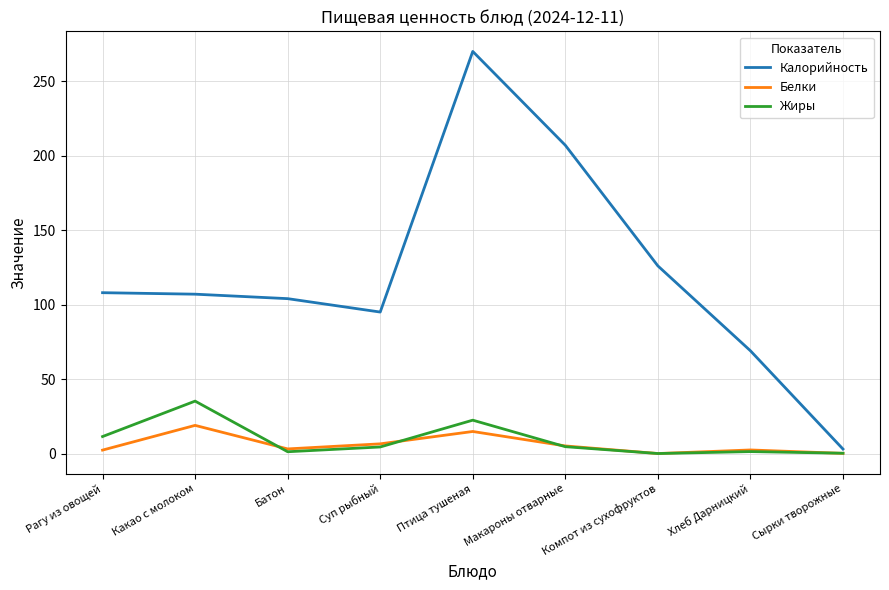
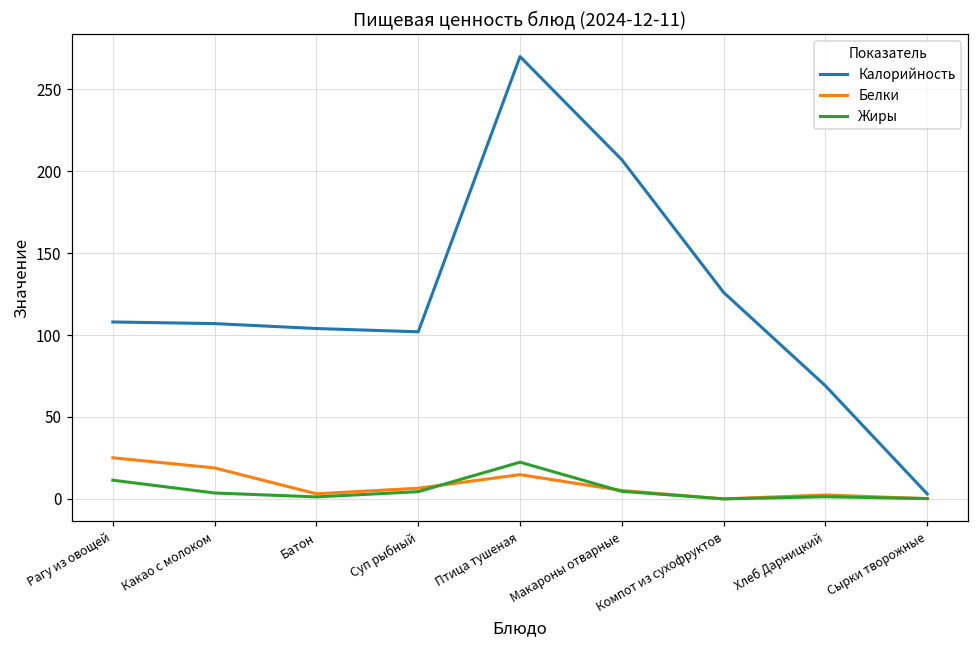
  {
    "Калорийность": {
      "Рагу из овощей": 108,
      "Какао с молоком": 107,
      "Батон": 104,
-     "Суп рыбный": 95,
+     "Суп рыбный": 102,
      "Птица тушеная": 270,
      "Макароны отварные": 207,
      "Компот из сухофруктов": 126,
      "Хлеб Дарницкий": 69,
      "Сырки творожные": 3
    },
    "Белки": {
-     "Рагу из овощей": 2,
+     "Рагу из овощей": 25,
      "Какао с молоком": 19,
      "Батон": 3,
      "Суп рыбный": 7,
      "Птица тушеная": 15
    },
    "Жиры": {
      "Рагу из овощей": 11,
-     "Какао с молоком": 35,
+     "Какао с молоком": 4,
      "Батон": 1,
      "Суп рыбный": 4,
      "Птица тушеная": 22
    }
  }
